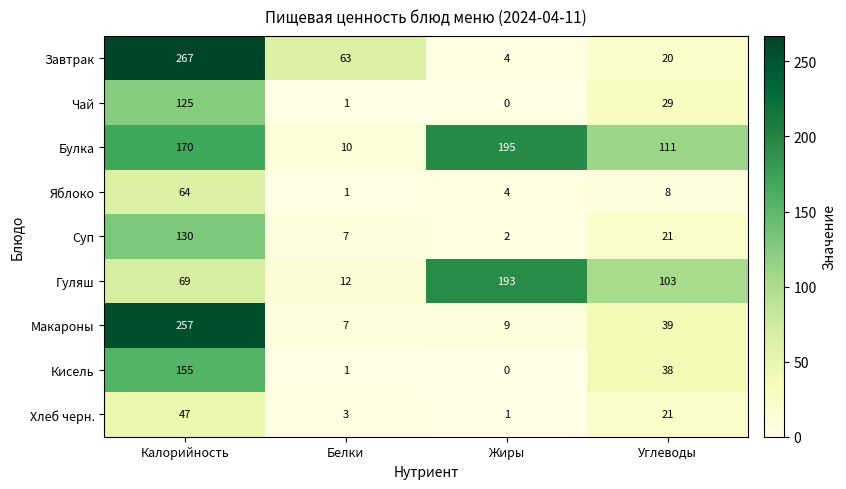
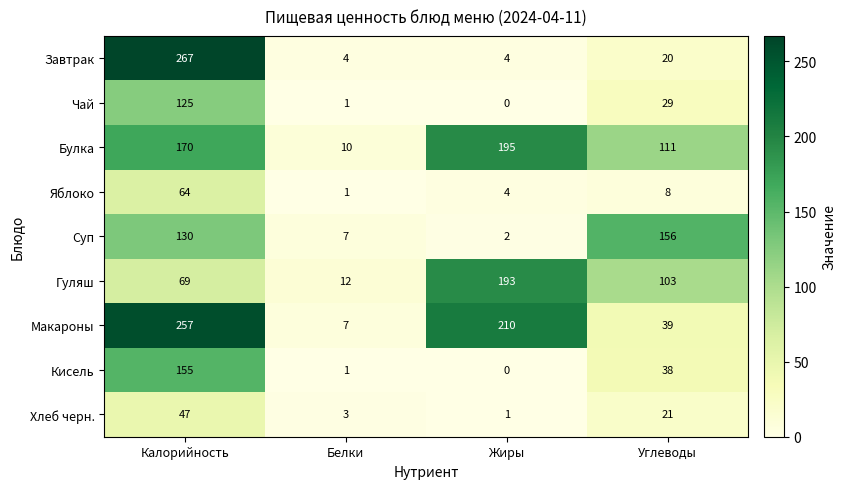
  {
    "Завтрак": {
      "Калорийность": 267,
-     "Белки": 63,
+     "Белки": 4,
      "Жиры": 4,
      "Углеводы": 20
    },
    "Чай": {
      "Калорийность": 125,
      "Белки": 1,
      "Жиры": 0,
      "Углеводы": 29
    },
    "Булка": {
      "Калорийность": 170,
      "Белки": 10,
      "Жиры": 195,
      "Углеводы": 111
    },
    "Яблоко": {
      "Калорийность": 64,
      "Белки": 1,
      "Жиры": 4,
      "Углеводы": 8
    },
    "Суп": {
      "Калорийность": 130,
      "Белки": 7,
      "Жиры": 2,
-     "Углеводы": 21
+     "Углеводы": 156
    },
    "Гуляш": {
      "Калорийность": 69,
      "Белки": 12,
      "Жиры": 193,
      "Углеводы": 103
    },
    "Макароны": {
      "Калорийность": 257,
      "Белки": 7,
-     "Жиры": 9,
+     "Жиры": 210,
      "Углеводы": 39
    },
    "Кисель": {
      "Калорийность": 155,
      "Белки": 1,
      "Жиры": 0,
      "Углеводы": 38
    },
    "Хлеб черн.": {
      "Калорийность": 47,
      "Белки": 3,
      "Жиры": 1,
      "Углеводы": 21
    }
  }
